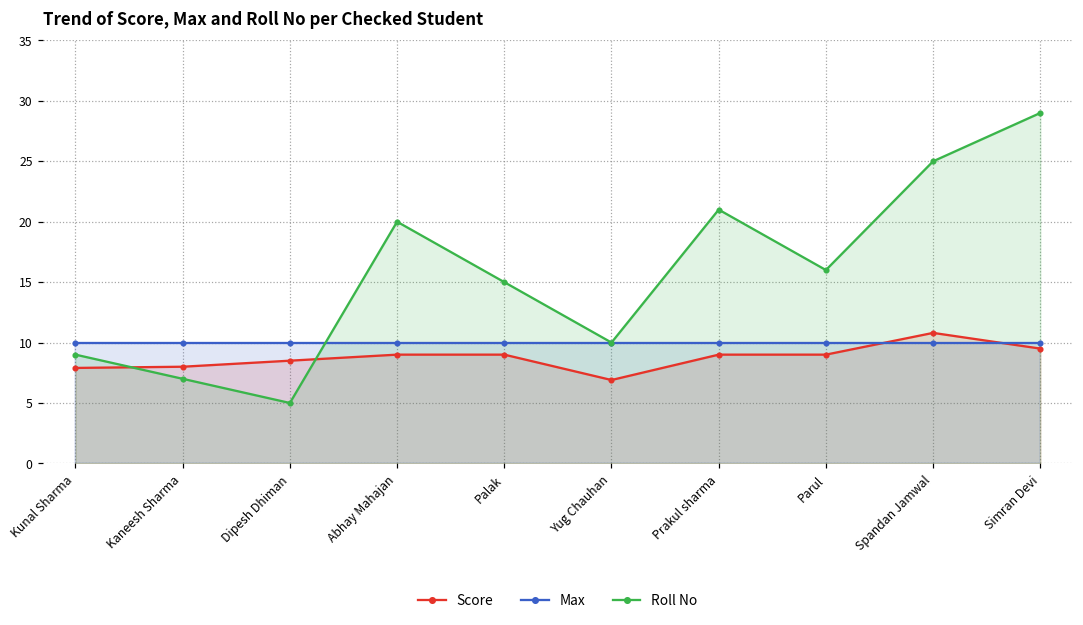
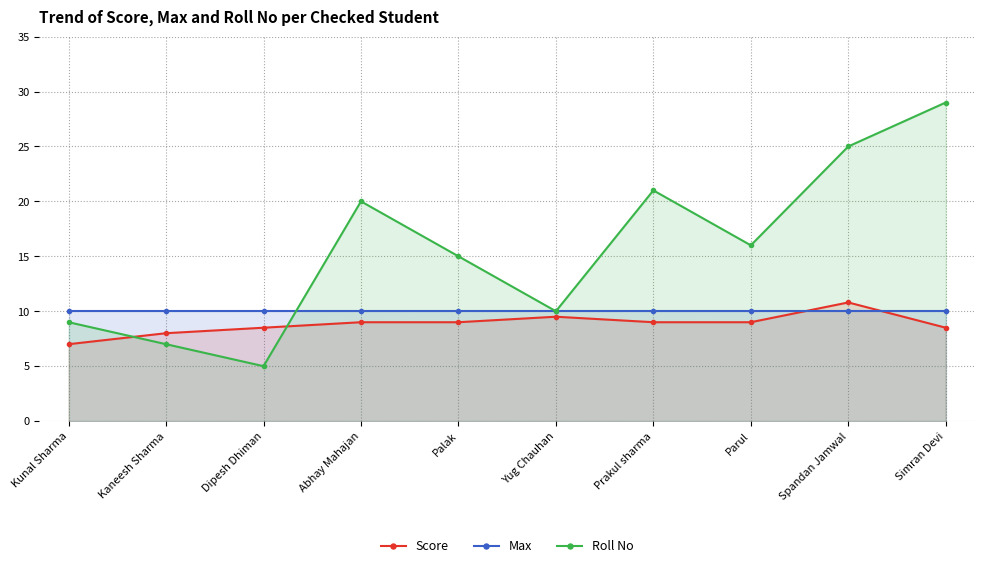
  {
    "Score": {
-     "Kunal Sharma": 7.9,
+     "Kunal Sharma": 7.0,
      "Kaneesh Sharma": 8.0,
      "Dipesh Dhiman": 8.5,
      "Abhay Mahajan": 9.0,
      "Palak": 9.0,
-     "Yug Chauhan": 6.9,
+     "Yug Chauhan": 9.5,
      "Prakul sharma": 9.0,
      "Parul": 9.0,
      "Spandan Jamwal": 10.8,
-     "Simran Devi": 9.5
+     "Simran Devi": 8.5
    },
    "Max": {
      "Kunal Sharma": 10.0,
      "Kaneesh Sharma": 10.0,
      "Dipesh Dhiman": 10.0,
      "Abhay Mahajan": 10.0,
      "Palak": 10.0,
      "Prakul sharma": 10.0,
      "Parul": 10.0,
      "Spandan Jamwal": 10.0,
      "Simran Devi": 10.0
    },
    "Roll No": {
      "Kunal Sharma": 9.0,
      "Kaneesh Sharma": 7.0,
      "Dipesh Dhiman": 5.0,
      "Abhay Mahajan": 20.0,
      "Palak": 15.0,
      "Prakul sharma": 21.0,
      "Parul": 16.0,
      "Spandan Jamwal": 25.0,
      "Simran Devi": 29.0
    }
  }
